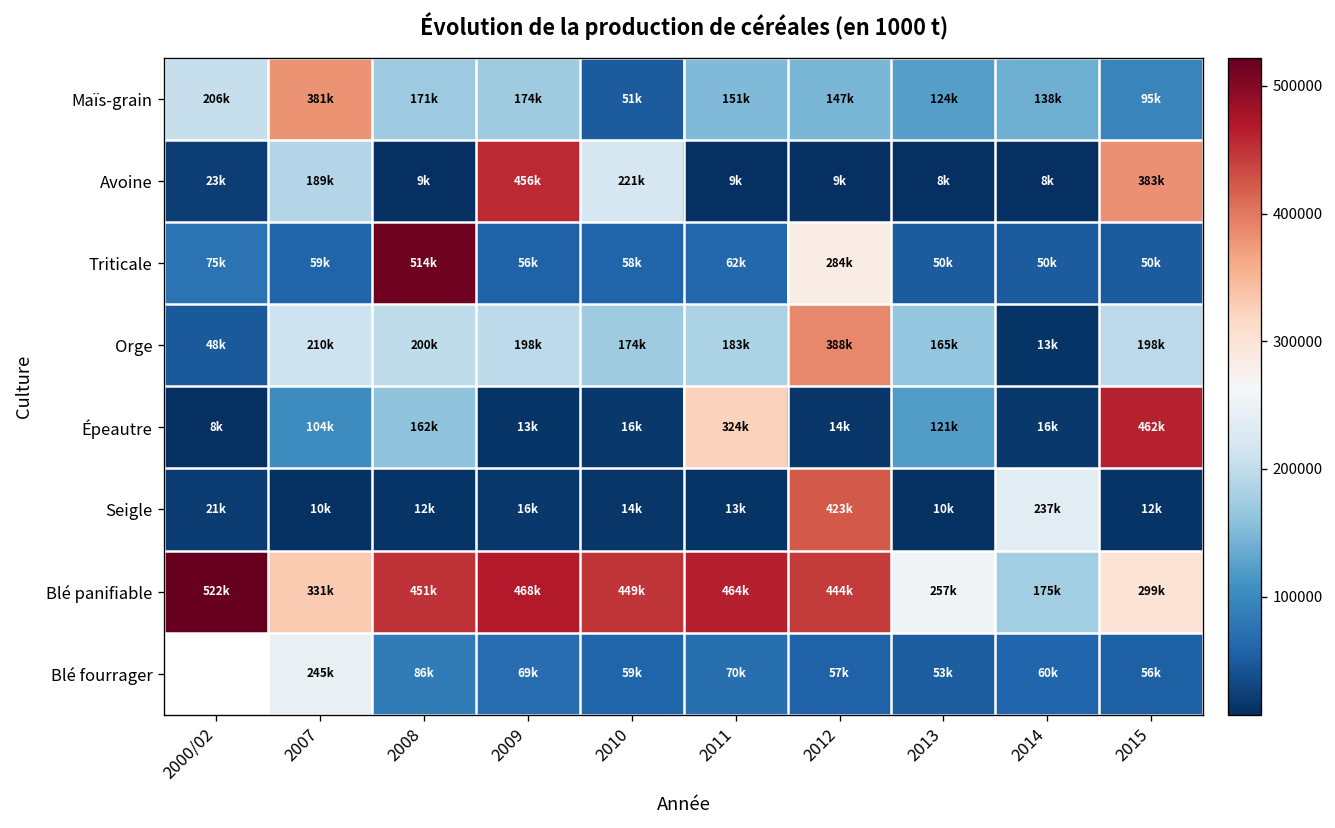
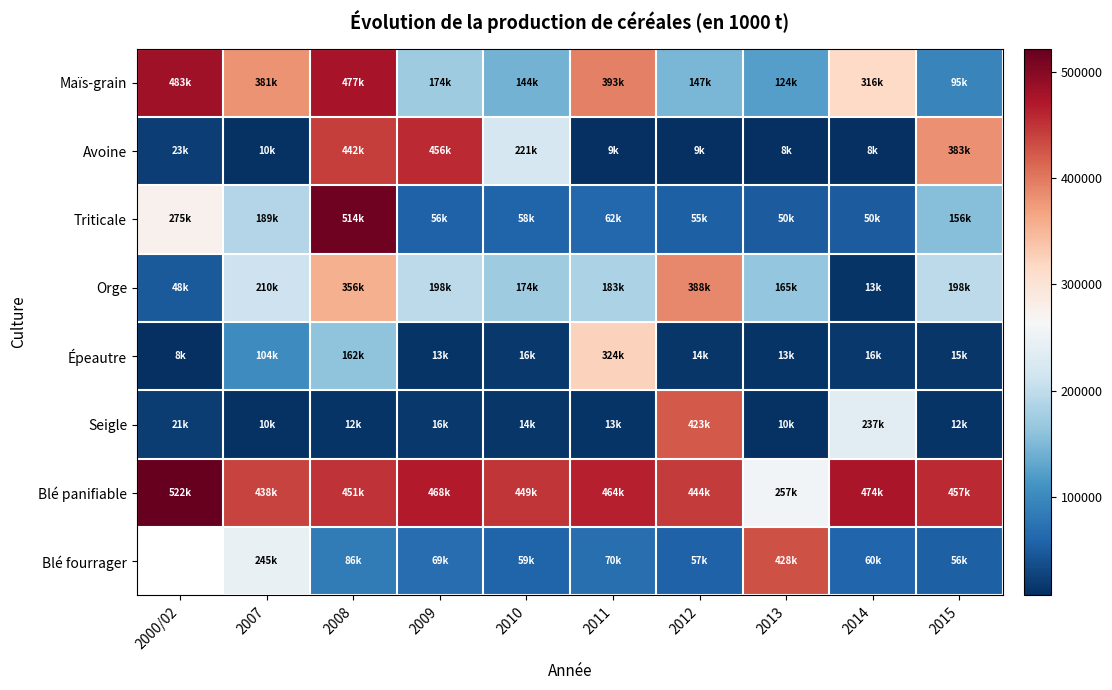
  {
    "Maïs-grain": {
-     "2000/02": "206k",
+     "2000/02": "483k",
      "2007": "381k",
-     "2008": "171k",
+     "2008": "477k",
      "2009": "174k",
-     "2010": "51k",
-     "2011": "151k",
+     "2010": "144k",
+     "2011": "393k",
      "2012": "147k",
      "2013": "124k",
-     "2014": "138k",
+     "2014": "316k",
      "2015": "95k"
    },
    "Avoine": {
      "2000/02": "23k",
-     "2007": "189k",
-     "2008": "9k",
+     "2007": "10k",
+     "2008": "442k",
      "2009": "456k",
      "2010": "221k",
      "2011": "9k",
      "2012": "9k",
      "2013": "8k",
      "2014": "8k",
      "2015": "383k"
    },
    "Triticale": {
-     "2000/02": "75k",
-     "2007": "59k",
+     "2000/02": "275k",
+     "2007": "189k",
      "2008": "514k",
      "2009": "56k",
      "2010": "58k",
      "2011": "62k",
-     "2012": "284k",
+     "2012": "55k",
      "2013": "50k",
      "2014": "50k",
-     "2015": "50k"
+     "2015": "156k"
    },
    "Orge": {
      "2000/02": "48k",
      "2007": "210k",
-     "2008": "200k",
+     "2008": "356k",
      "2009": "198k",
      "2010": "174k",
      "2011": "183k",
      "2012": "388k",
      "2013": "165k",
      "2014": "13k",
      "2015": "198k"
    },
    "Épeautre": {
      "2000/02": "8k",
      "2007": "104k",
      "2008": "162k",
      "2009": "13k",
      "2010": "16k",
      "2011": "324k",
      "2012": "14k",
-     "2013": "121k",
+     "2013": "13k",
      "2014": "16k",
-     "2015": "462k"
+     "2015": "15k"
    },
    "Seigle": {
      "2000/02": "21k",
      "2007": "10k",
      "2008": "12k",
      "2009": "16k",
      "2010": "14k",
      "2011": "13k",
      "2012": "423k",
      "2013": "10k",
      "2014": "237k",
      "2015": "12k"
    },
    "Blé panifiable": {
      "2000/02": "522k",
-     "2007": "331k",
+     "2007": "438k",
      "2008": "451k",
      "2009": "468k",
      "2010": "449k",
      "2011": "464k",
      "2012": "444k",
      "2013": "257k",
-     "2014": "175k",
-     "2015": "299k"
+     "2014": "474k",
+     "2015": "457k"
    },
    "Blé fourrager": {
      "2007": "245k",
      "2008": "86k",
      "2009": "69k",
      "2010": "59k",
      "2011": "70k",
      "2012": "57k",
-     "2013": "53k",
+     "2013": "428k",
      "2014": "60k",
      "2015": "56k"
    }
  }
